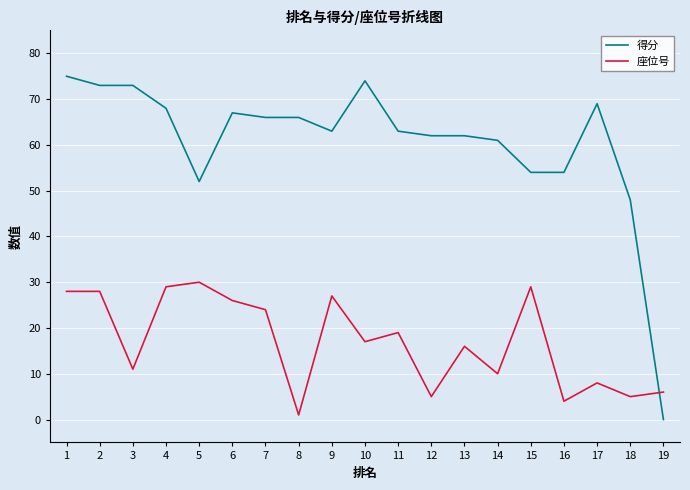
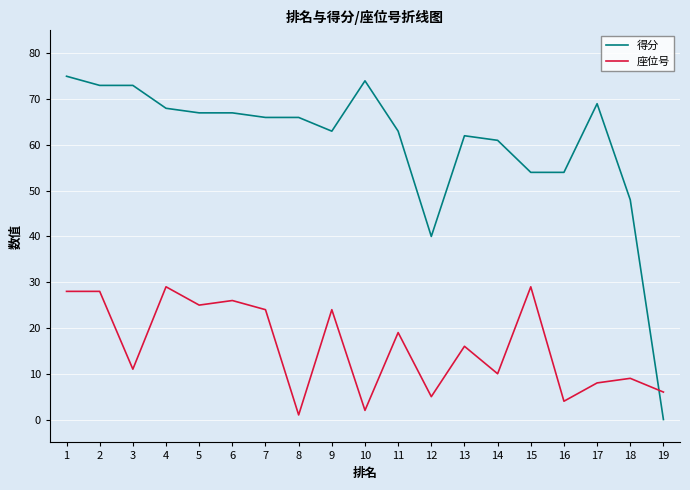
  {
    "得分": {
      "1": 75,
      "2": 73,
      "3": 73,
      "4": 68,
-     "5": 52,
+     "5": 67,
      "6": 67,
      "7": 66,
      "8": 66,
      "9": 63,
      "10": 74,
      "11": 63,
-     "12": 62,
+     "12": 40,
      "13": 62,
      "14": 61,
      "15": 54,
      "16": 54,
      "17": 69,
      "18": 48,
      "19": 0
    },
    "座位号": {
      "1": 28,
      "2": 28,
      "3": 11,
      "4": 29,
-     "5": 30,
+     "5": 25,
      "6": 26,
      "7": 24,
      "8": 1,
-     "9": 27,
-     "10": 17,
+     "9": 24,
+     "10": 2,
      "11": 19,
      "12": 5,
      "13": 16,
      "14": 10,
      "15": 29,
      "16": 4,
      "17": 8,
-     "18": 5,
+     "18": 9,
      "19": 6
    }
  }
